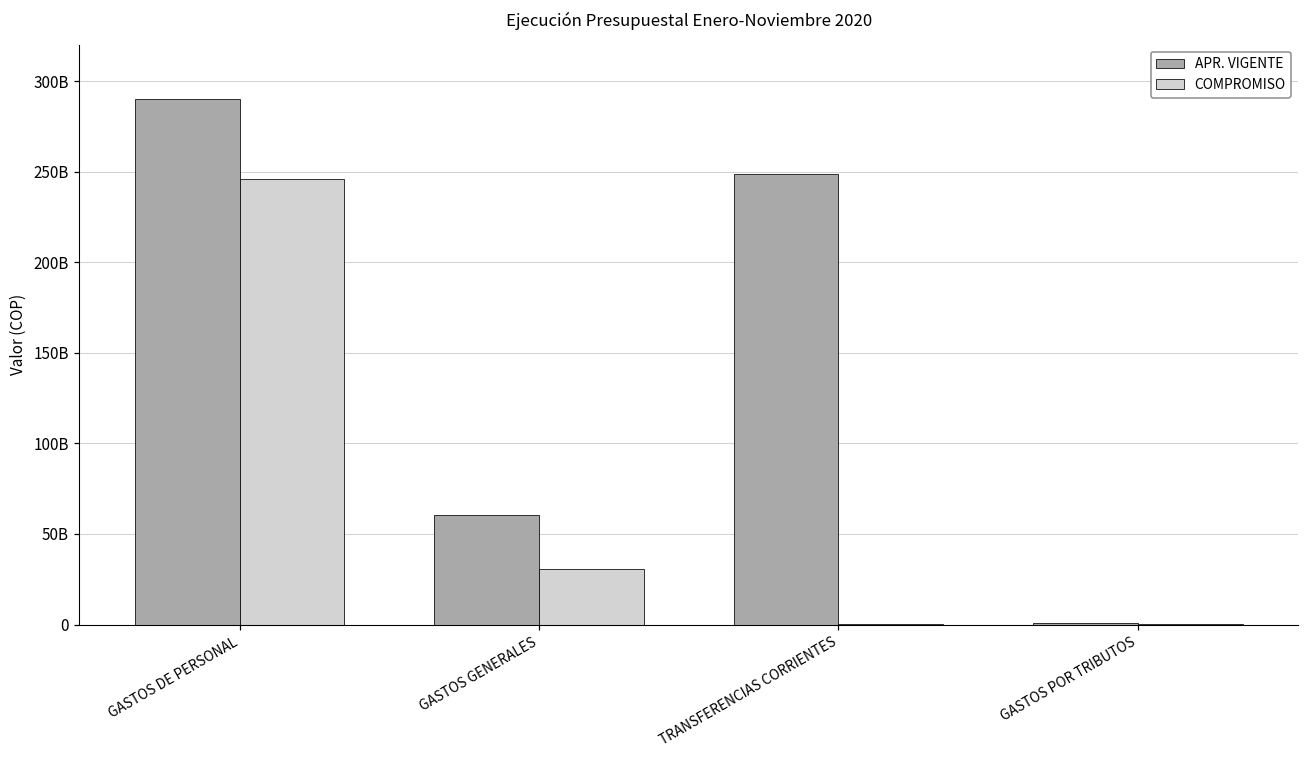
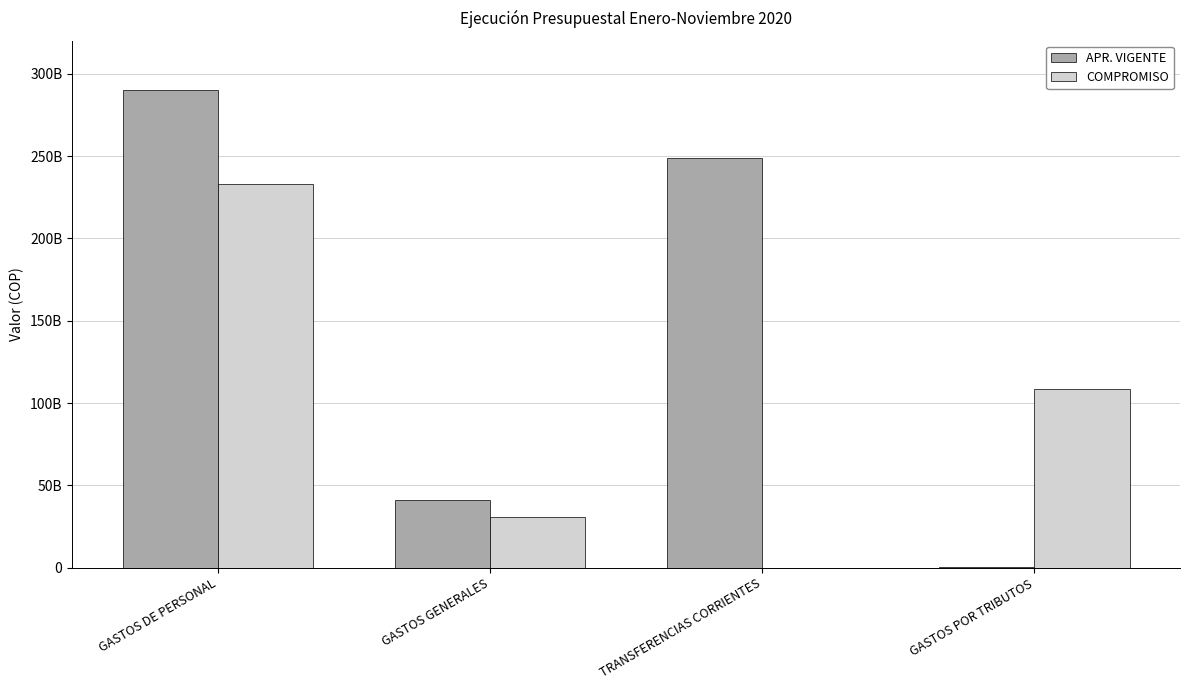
  {
    "APR. VIGENTE": {
      "GASTOS DE PERSONAL": 290000000000,
-     "GASTOS GENERALES": 61000000000,
+     "GASTOS GENERALES": 41000000000,
      "TRANSFERENCIAS CORRIENTES": 249000000000
    },
    "COMPROMISO": {
-     "GASTOS DE PERSONAL": 246000000000,
+     "GASTOS DE PERSONAL": 233000000000,
      "GASTOS GENERALES": 31000000000,
-     "GASTOS POR TRIBUTOS": 0
+     "GASTOS POR TRIBUTOS": 109000000000
    }
  }
